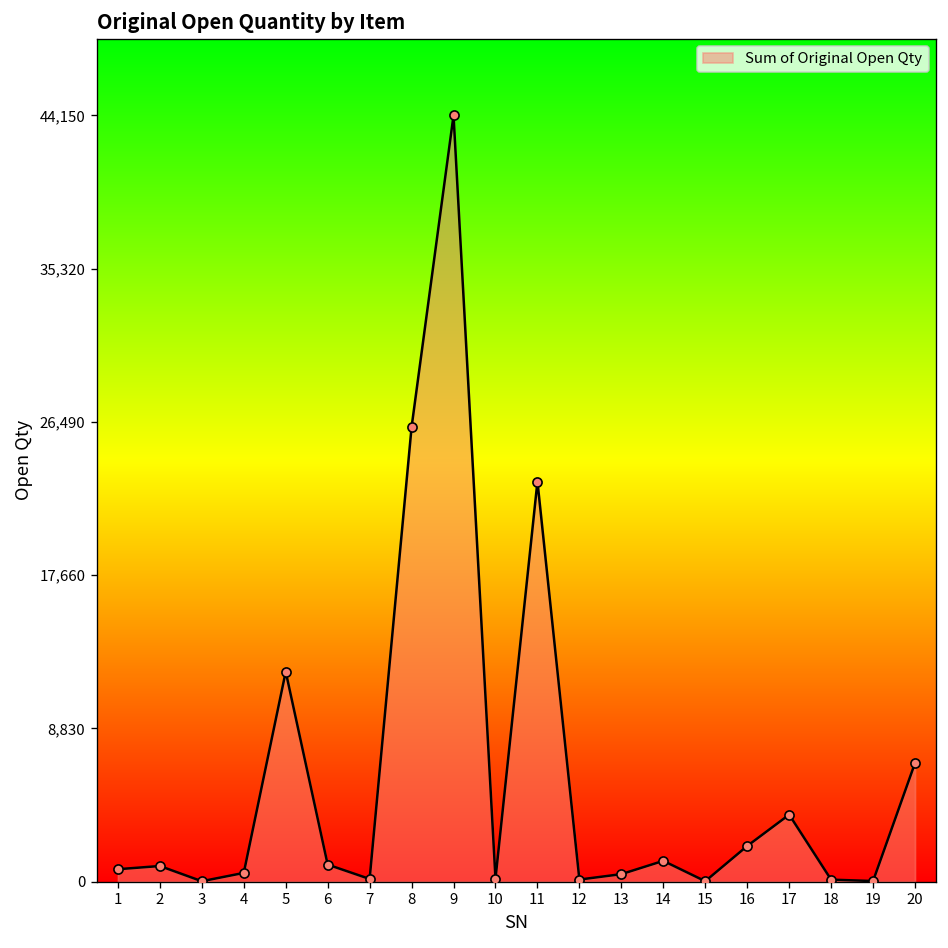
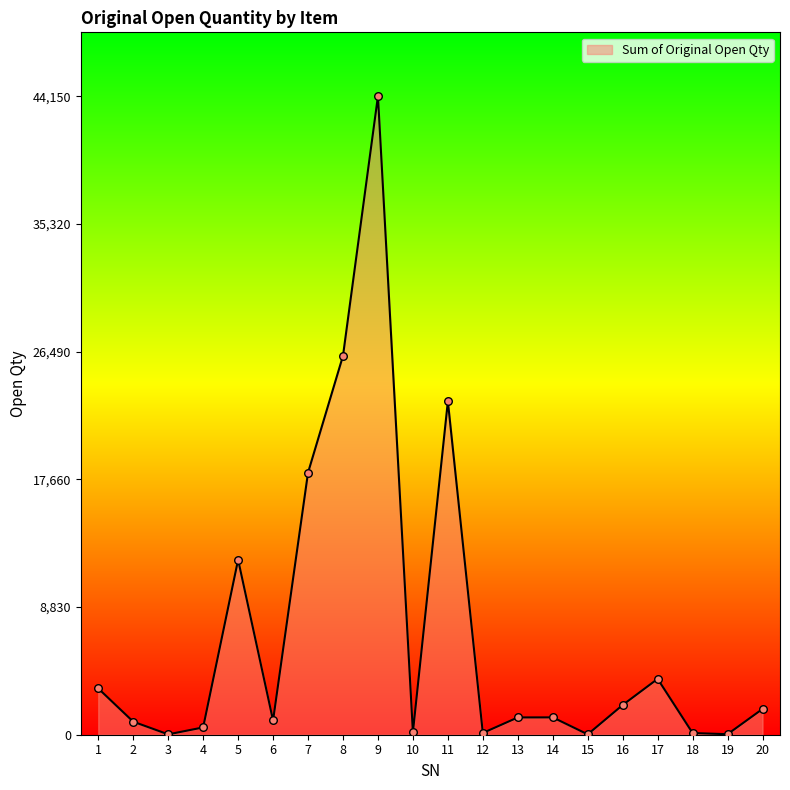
  {
-   "1": "700",
+   "1": "3,200",
    "2": "900",
    "3": "0",
    "4": "500",
    "5": "12,100",
    "6": "1,000",
-   "7": "200",
+   "7": "18,100",
    "8": "26,200",
    "9": "44,200",
    "10": "200",
    "11": "23,100",
    "12": "100",
-   "13": "400",
+   "13": "1,200",
    "14": "1,200",
    "15": "0",
    "16": "2,100",
    "17": "3,900",
    "18": "100",
    "19": "0",
-   "20": "6,800"
+   "20": "1,800"
  }
